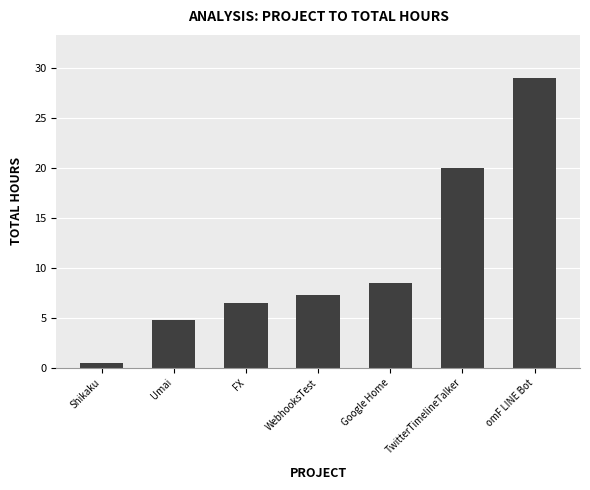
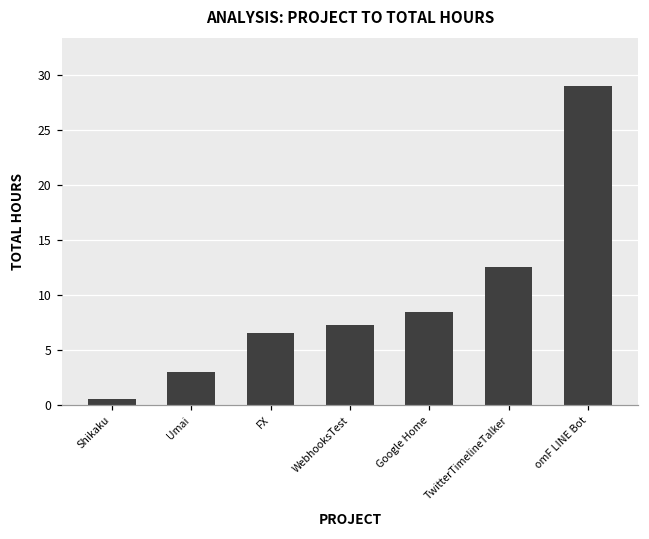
  {
    "Shikaku": 1,
-   "Umai": 5,
+   "Umai": 3,
    "FX": 7,
    "WebhooksTest": 7,
    "Google Home": 8,
-   "TwitterTimelineTalker": 20,
+   "TwitterTimelineTalker": 13,
    "omF LINE Bot": 29
  }
